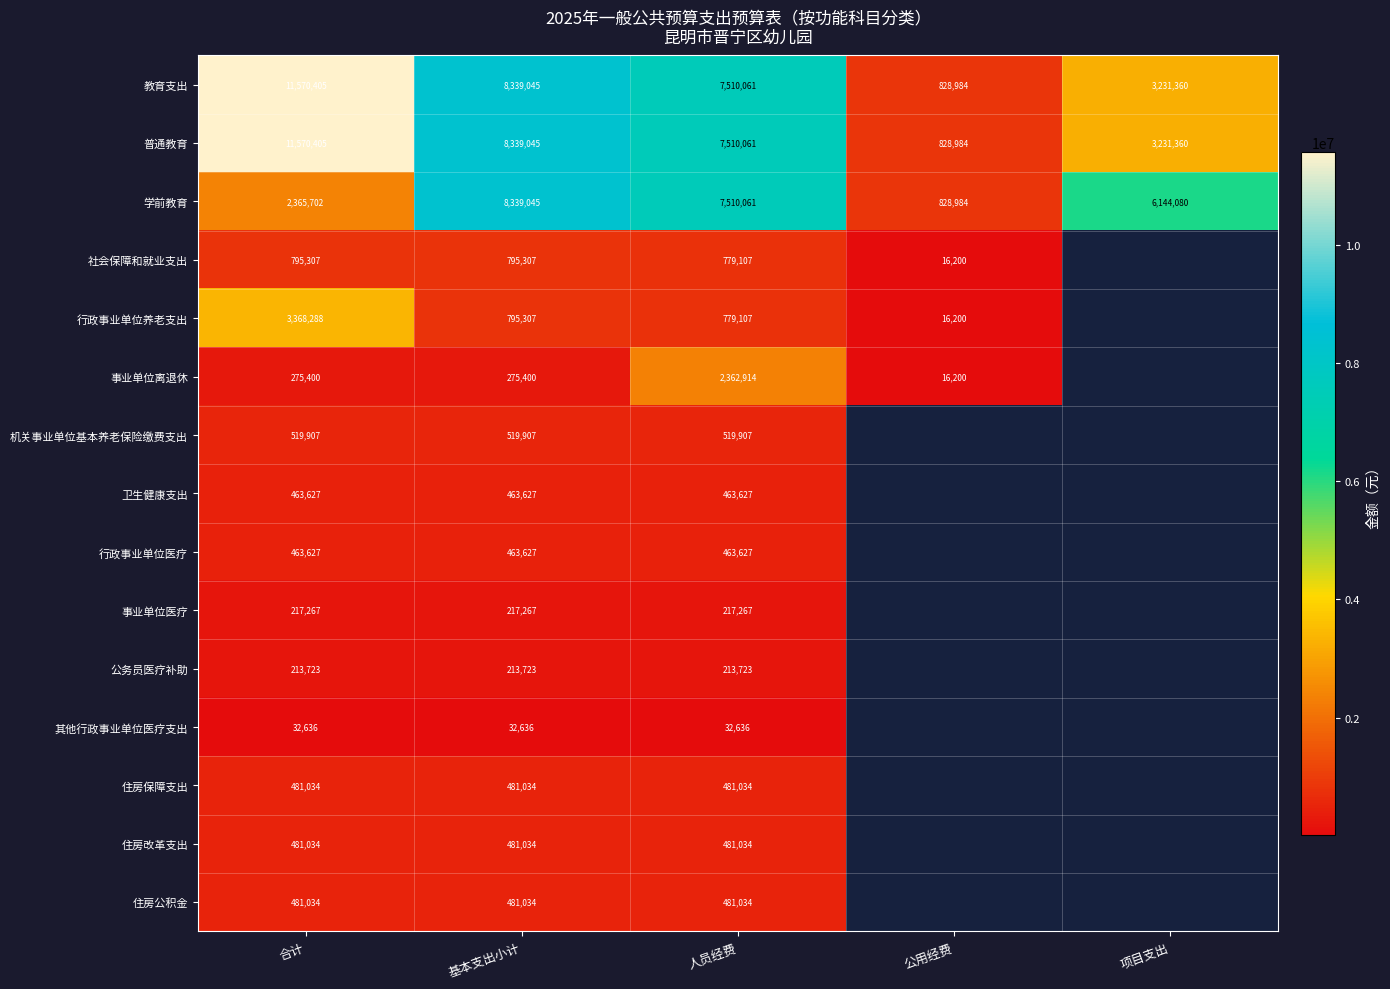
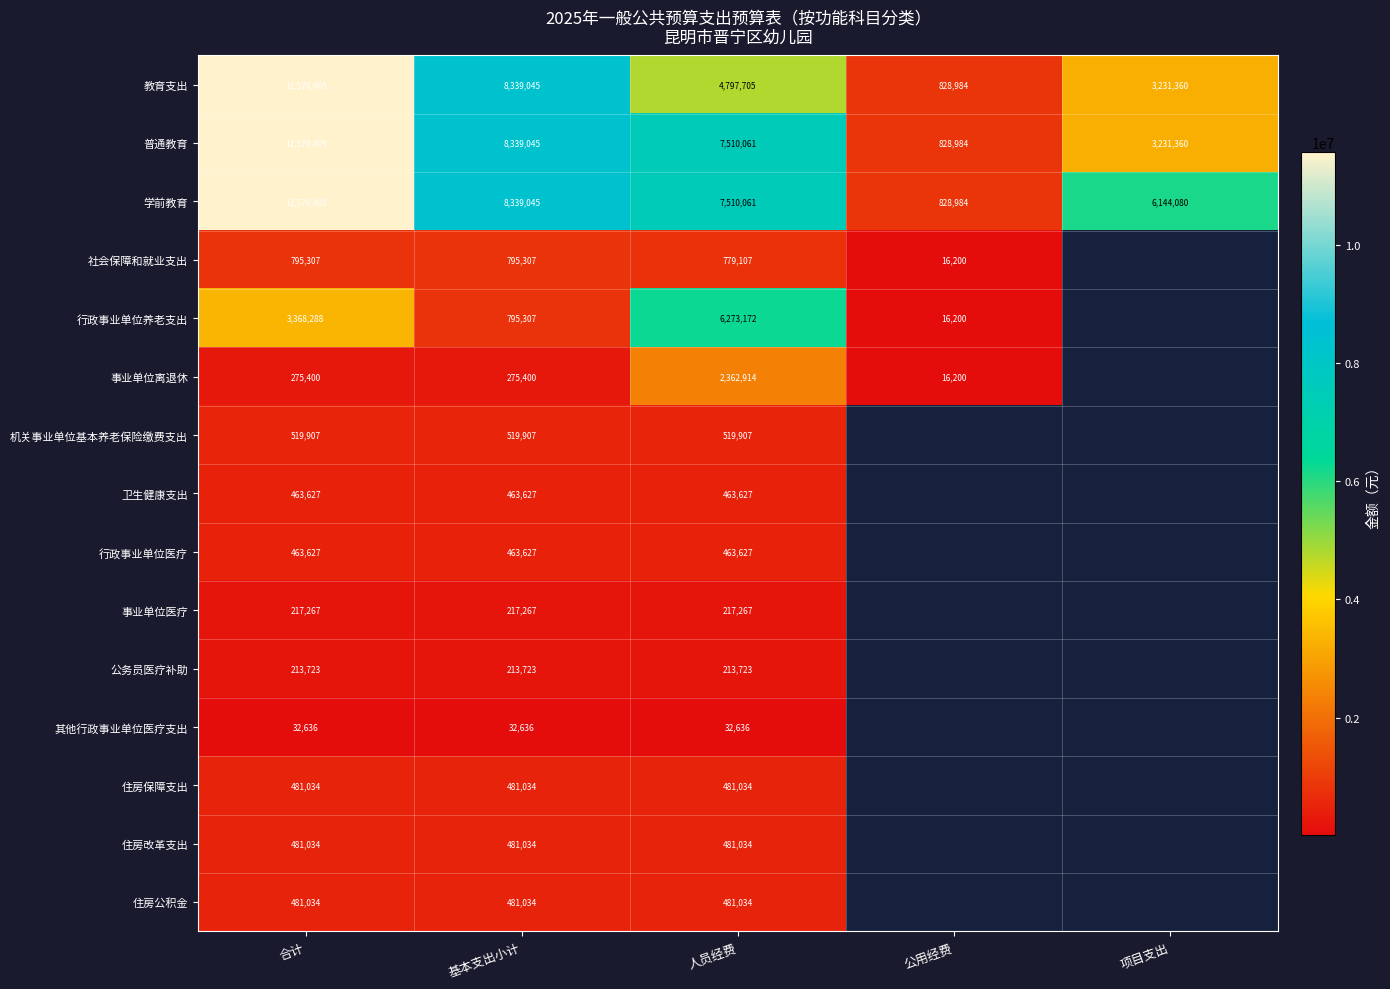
  {
    "教育支出": {
      "合计": "11,570,405",
      "基本支出小计": "8,339,045",
-     "人员经费": "7,510,061",
+     "人员经费": "4,797,705",
      "公用经费": "828,984",
      "项目支出": "3,231,360"
    },
    "普通教育": {
      "合计": "11,570,405",
      "基本支出小计": "8,339,045",
      "人员经费": "7,510,061",
      "公用经费": "828,984",
      "项目支出": "3,231,360"
    },
    "学前教育": {
-     "合计": "2,365,702",
+     "合计": "11,570,405",
      "基本支出小计": "8,339,045",
      "人员经费": "7,510,061",
      "公用经费": "828,984",
      "项目支出": "6,144,080"
    },
    "社会保障和就业支出": {
      "合计": "795,307",
      "基本支出小计": "795,307",
      "人员经费": "779,107",
      "公用经费": "16,200"
    },
    "行政事业单位养老支出": {
      "合计": "3,368,288",
      "基本支出小计": "795,307",
-     "人员经费": "779,107",
+     "人员经费": "6,273,172",
      "公用经费": "16,200"
    },
    "事业单位离退休": {
      "合计": "275,400",
      "基本支出小计": "275,400",
      "人员经费": "2,362,914",
      "公用经费": "16,200"
    },
    "机关事业单位基本养老保险缴费支出": {
      "合计": "519,907",
      "基本支出小计": "519,907",
      "人员经费": "519,907"
    },
    "卫生健康支出": {
      "合计": "463,627",
      "基本支出小计": "463,627",
      "人员经费": "463,627"
    },
    "行政事业单位医疗": {
      "合计": "463,627",
      "基本支出小计": "463,627",
      "人员经费": "463,627"
    },
    "事业单位医疗": {
      "合计": "217,267",
      "基本支出小计": "217,267",
      "人员经费": "217,267"
    },
    "公务员医疗补助": {
      "合计": "213,723",
      "基本支出小计": "213,723",
      "人员经费": "213,723"
    },
    "其他行政事业单位医疗支出": {
      "合计": "32,636",
      "基本支出小计": "32,636",
      "人员经费": "32,636"
    },
    "住房保障支出": {
      "合计": "481,034",
      "基本支出小计": "481,034",
      "人员经费": "481,034"
    },
    "住房改革支出": {
      "合计": "481,034",
      "基本支出小计": "481,034",
      "人员经费": "481,034"
    },
    "住房公积金": {
      "合计": "481,034",
      "基本支出小计": "481,034",
      "人员经费": "481,034"
    }
  }
